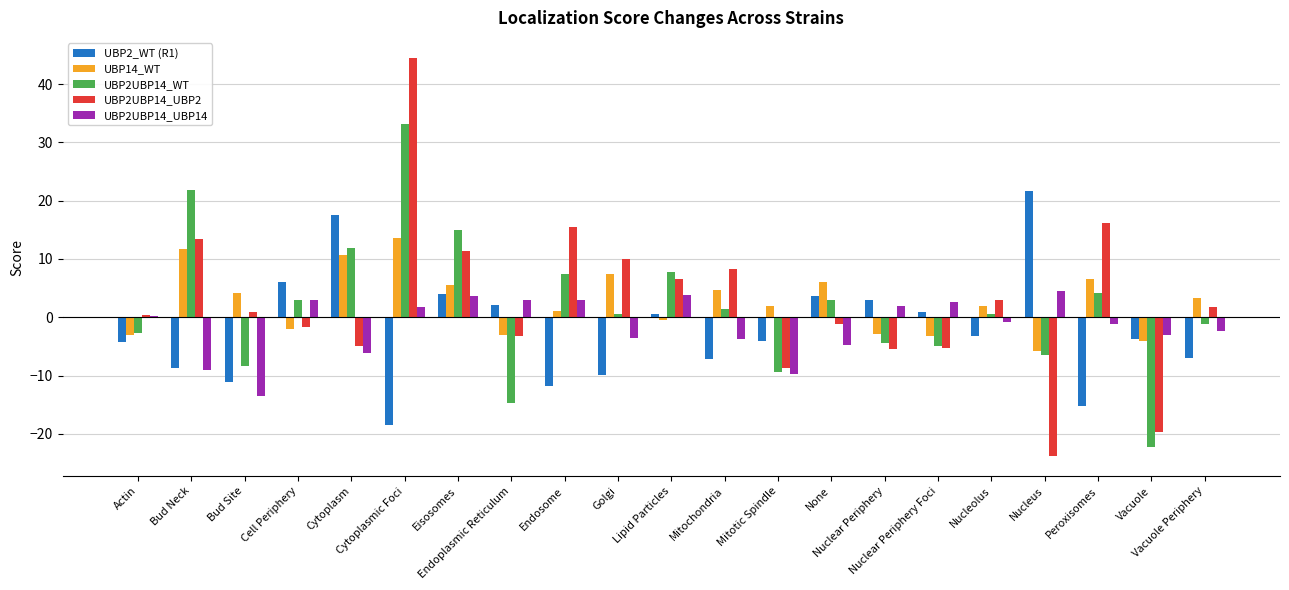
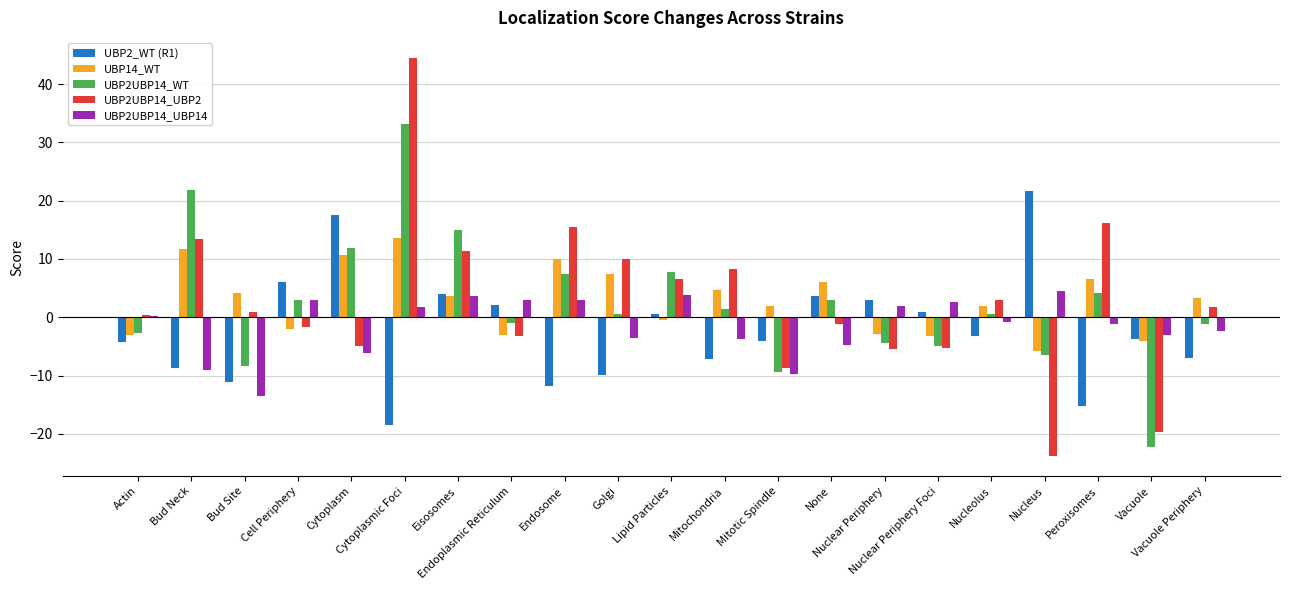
  {
    "UBP2_WT (R1)": {
      "Actin": -4,
      "Bud Neck": -9,
      "Bud Site": -11,
      "Cell Periphery": 6,
      "Cytoplasm": 18,
      "Cytoplasmic Foci": -19,
      "Eisosomes": 4,
      "Endoplasmic Reticulum": 2,
      "Endosome": -12,
      "Golgi": -10,
      "Lipid Particles": 1,
      "Mitochondria": -7,
      "Mitotic Spindle": -4,
      "None": 4,
      "Nuclear Periphery": 3,
      "Nuclear Periphery Foci": 1,
      "Nucleolus": -3,
      "Nucleus": 22,
      "Peroxisomes": -15,
      "Vacuole": -4,
      "Vacuole Periphery": -7
    },
    "UBP14_WT": {
      "Actin": -3,
      "Bud Neck": 12,
      "Bud Site": 4,
      "Cell Periphery": -2,
      "Cytoplasm": 11,
      "Cytoplasmic Foci": 14,
-     "Eisosomes": 5,
+     "Eisosomes": 4,
      "Endoplasmic Reticulum": -3,
-     "Endosome": 1,
+     "Endosome": 10,
      "Golgi": 7,
      "Lipid Particles": 0,
      "Mitochondria": 5,
      "Mitotic Spindle": 2,
      "None": 6,
      "Nuclear Periphery": -3,
      "Nuclear Periphery Foci": -3,
      "Nucleolus": 2,
      "Nucleus": -6,
      "Peroxisomes": 7,
      "Vacuole": -4,
      "Vacuole Periphery": 3
    },
    "UBP2UBP14_WT": {
      "Actin": -3,
      "Bud Neck": 22,
      "Bud Site": -8,
      "Cell Periphery": 3,
      "Cytoplasm": 12,
      "Cytoplasmic Foci": 33,
      "Eisosomes": 15,
-     "Endoplasmic Reticulum": -15,
+     "Endoplasmic Reticulum": -1,
      "Endosome": 7,
      "Golgi": 1,
      "Lipid Particles": 8,
      "Mitochondria": 1,
      "Mitotic Spindle": -9,
      "None": 3,
      "Nuclear Periphery": -4,
      "Nuclear Periphery Foci": -5,
      "Nucleolus": 1,
      "Nucleus": -6,
      "Peroxisomes": 4,
      "Vacuole": -22,
      "Vacuole Periphery": -1
    },
    "UBP2UBP14_UBP2": {
      "Bud Neck": 13,
      "Bud Site": 1,
      "Cell Periphery": -2,
      "Cytoplasm": -5,
      "Cytoplasmic Foci": 45,
      "Eisosomes": 11,
      "Endoplasmic Reticulum": -3,
      "Endosome": 15,
      "Golgi": 10,
      "Lipid Particles": 7,
      "Mitochondria": 8,
      "Mitotic Spindle": -9,
      "None": -1,
      "Nuclear Periphery": -5,
      "Nuclear Periphery Foci": -5,
      "Nucleolus": 3,
      "Nucleus": -24,
      "Peroxisomes": 16,
      "Vacuole": -20,
      "Vacuole Periphery": 2
    },
    "UBP2UBP14_UBP14": {
      "Bud Neck": -9,
      "Bud Site": -14,
      "Cell Periphery": 3,
      "Cytoplasm": -6,
      "Cytoplasmic Foci": 2,
      "Eisosomes": 4,
      "Endoplasmic Reticulum": 3,
      "Endosome": 3,
      "Golgi": -4,
      "Lipid Particles": 4,
      "Mitochondria": -4,
      "Mitotic Spindle": -10,
      "None": -5,
      "Nuclear Periphery": 2,
      "Nuclear Periphery Foci": 3,
      "Nucleolus": -1,
      "Nucleus": 5,
      "Peroxisomes": -1,
      "Vacuole": -3,
      "Vacuole Periphery": -2
    }
  }
